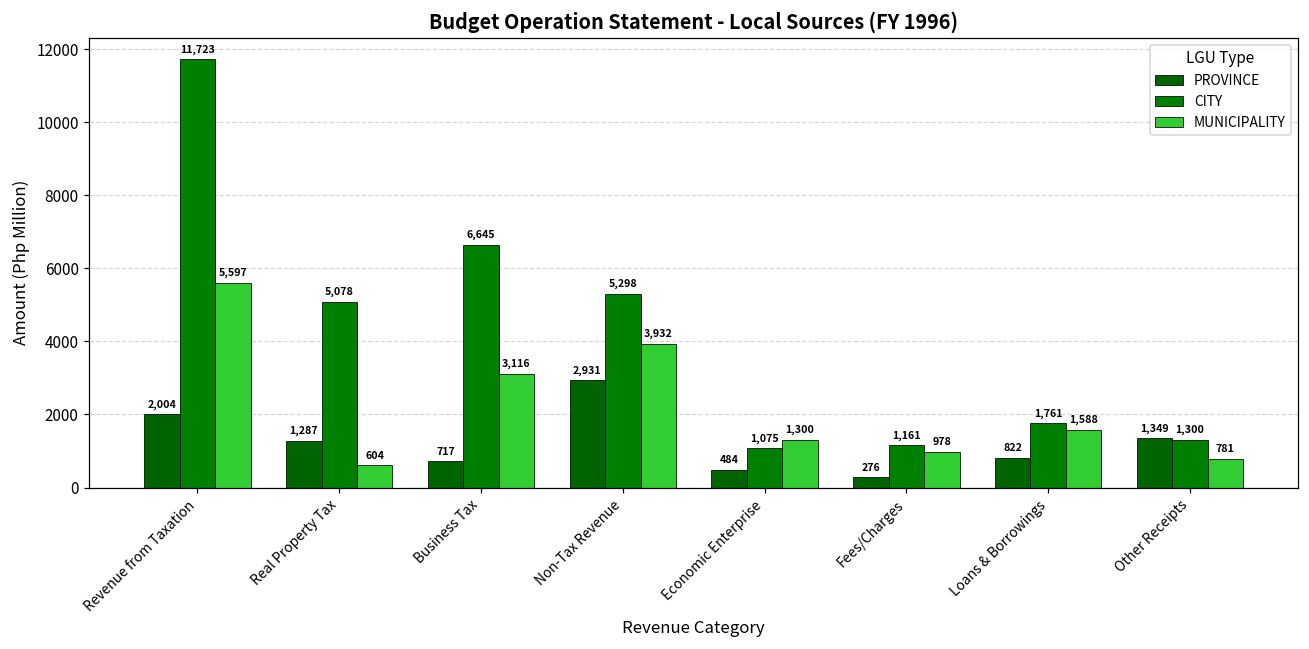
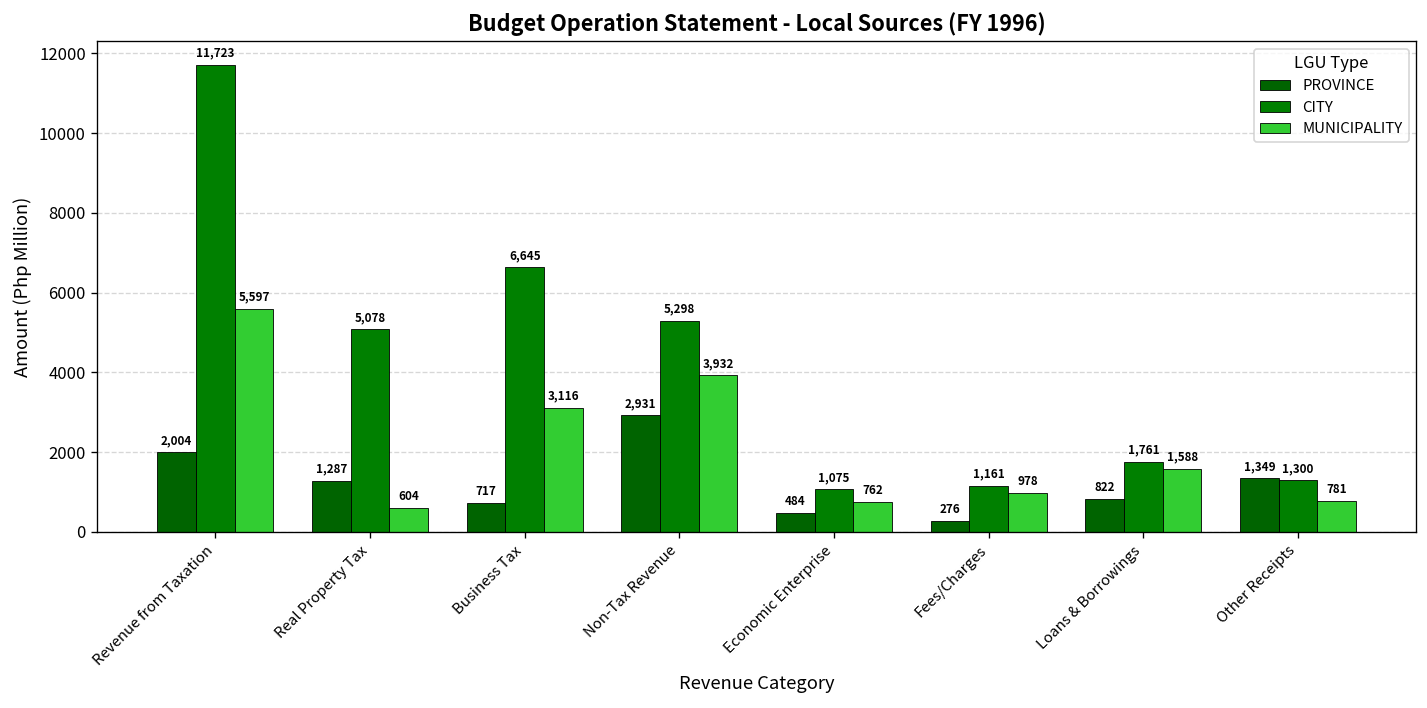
  {
    "MUNICIPALITY": {
      "Revenue from Taxation": "5,597",
      "Real Property Tax": "604",
      "Business Tax": "3,116",
      "Non-Tax Revenue": "3,932",
-     "Economic Enterprise": "1,300",
+     "Economic Enterprise": "762",
      "Fees/Charges": "978",
      "Loans & Borrowings": "1,588",
      "Other Receipts": "781"
    }
  }
